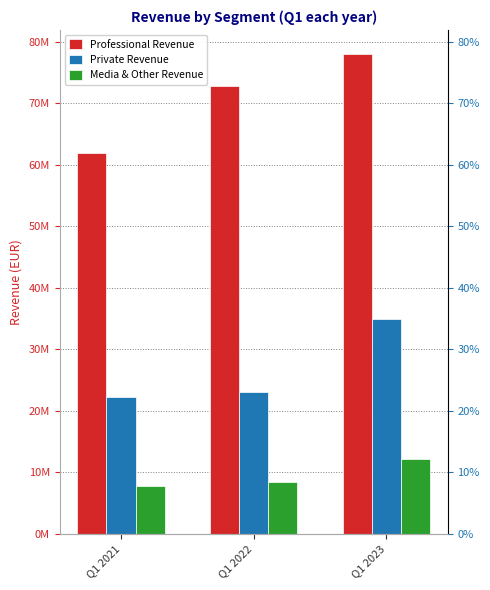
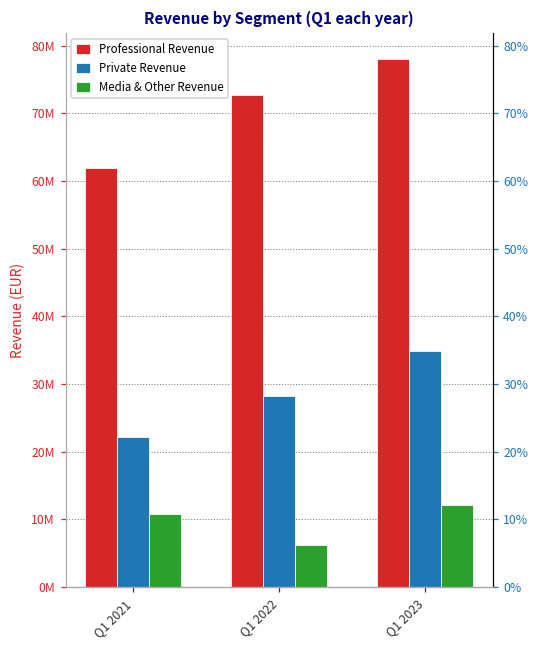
  {
    "Professional Revenue": {
      "Q1 2021": 62000000,
      "Q1 2022": 73000000,
      "Q1 2023": 78000000
    },
    "Private Revenue": {
      "Q1 2021": 22000000,
-     "Q1 2022": 23000000,
+     "Q1 2022": 28000000,
      "Q1 2023": 35000000
    },
    "Media & Other Revenue": {
-     "Q1 2021": 8000000,
-     "Q1 2022": 8000000,
+     "Q1 2021": 11000000,
+     "Q1 2022": 6000000,
      "Q1 2023": 12000000
    }
  }
